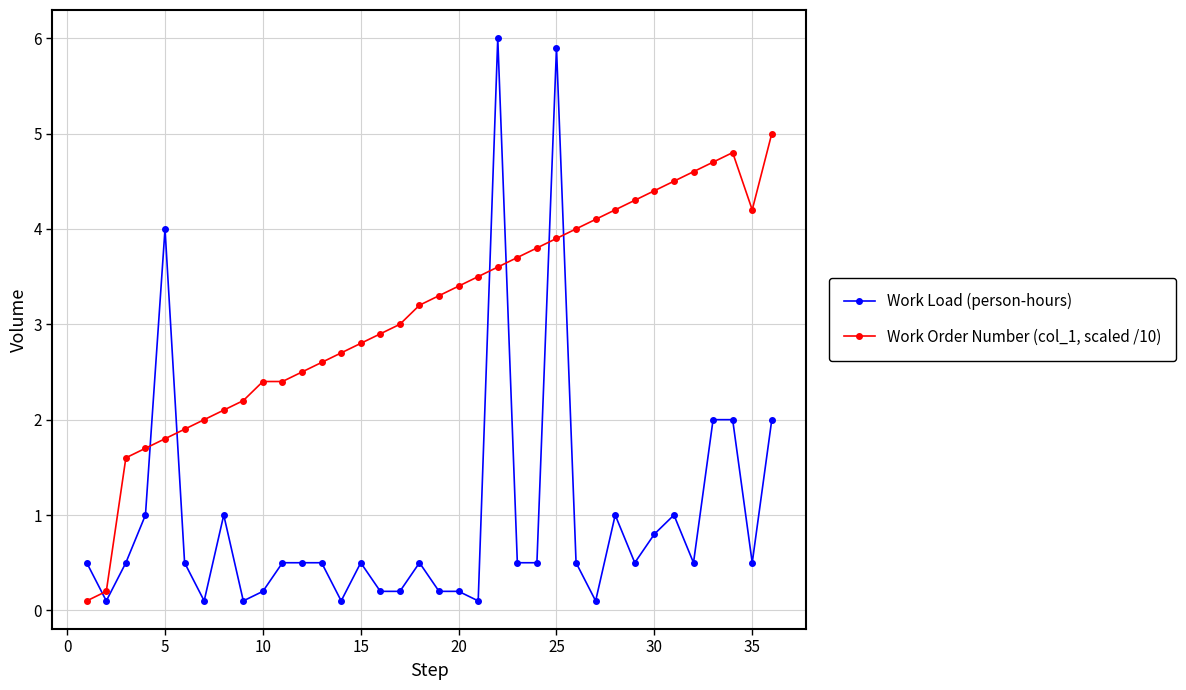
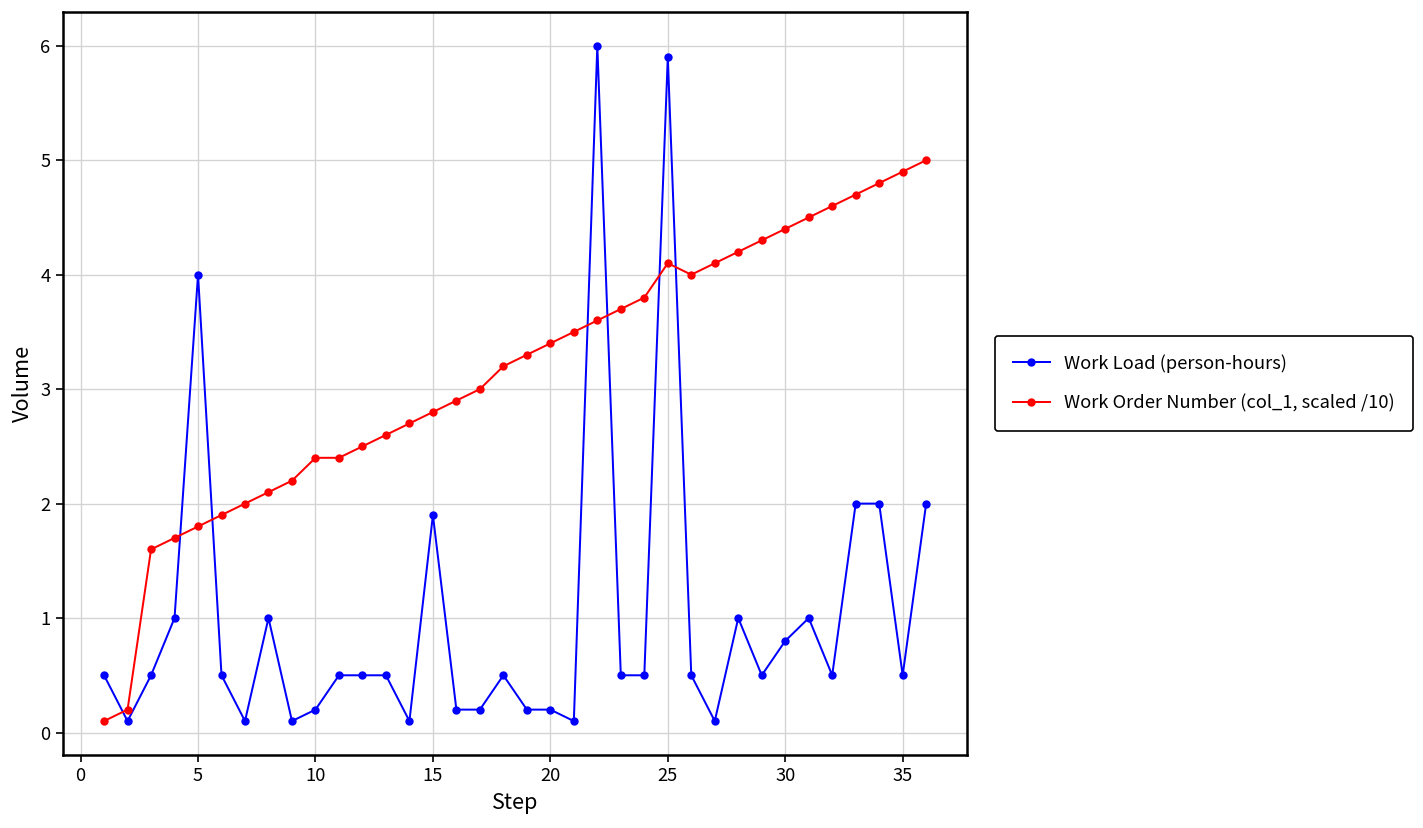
  {
    "Work Load (person-hours)": {
      "5": 4.0,
      "10": 0.2,
-     "15": 0.5,
+     "15": 1.9,
      "20": 0.2,
      "25": 5.9,
      "30": 0.8,
      "35": 0.5
    },
    "Work Order Number (col_1, scaled /10)": {
      "5": 1.8,
      "10": 2.4,
      "15": 2.8,
      "20": 3.4,
-     "25": 3.9,
+     "25": 4.1,
      "30": 4.4,
-     "35": 4.2
+     "35": 4.9
    }
  }
